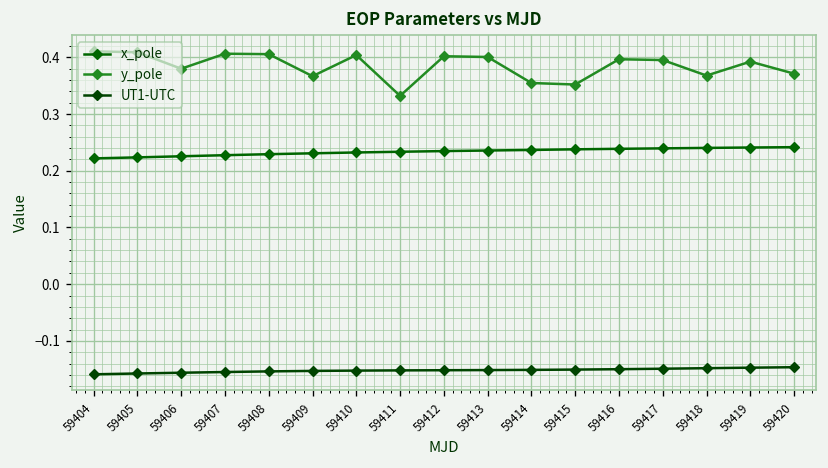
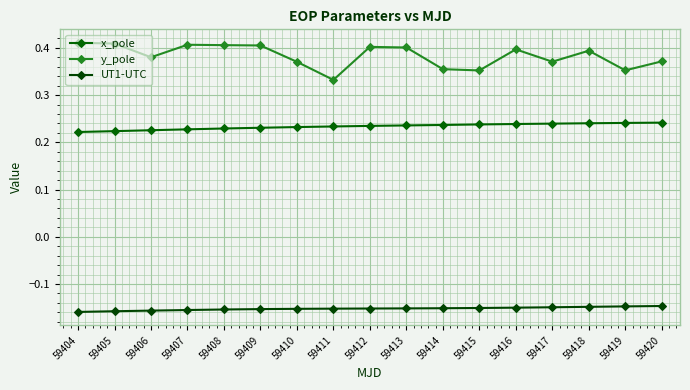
  {
    "y_pole": {
      "59407": 0.41,
      "59408": 0.41,
-     "59409": 0.37,
-     "59410": 0.40,
+     "59409": 0.41,
+     "59410": 0.37,
      "59411": 0.33,
      "59412": 0.40,
      "59413": 0.40,
      "59414": 0.35,
      "59415": 0.35,
      "59416": 0.40,
-     "59417": 0.40,
-     "59418": 0.37,
-     "59419": 0.39,
+     "59417": 0.37,
+     "59418": 0.39,
+     "59419": 0.35,
      "59420": 0.37
    }
  }
